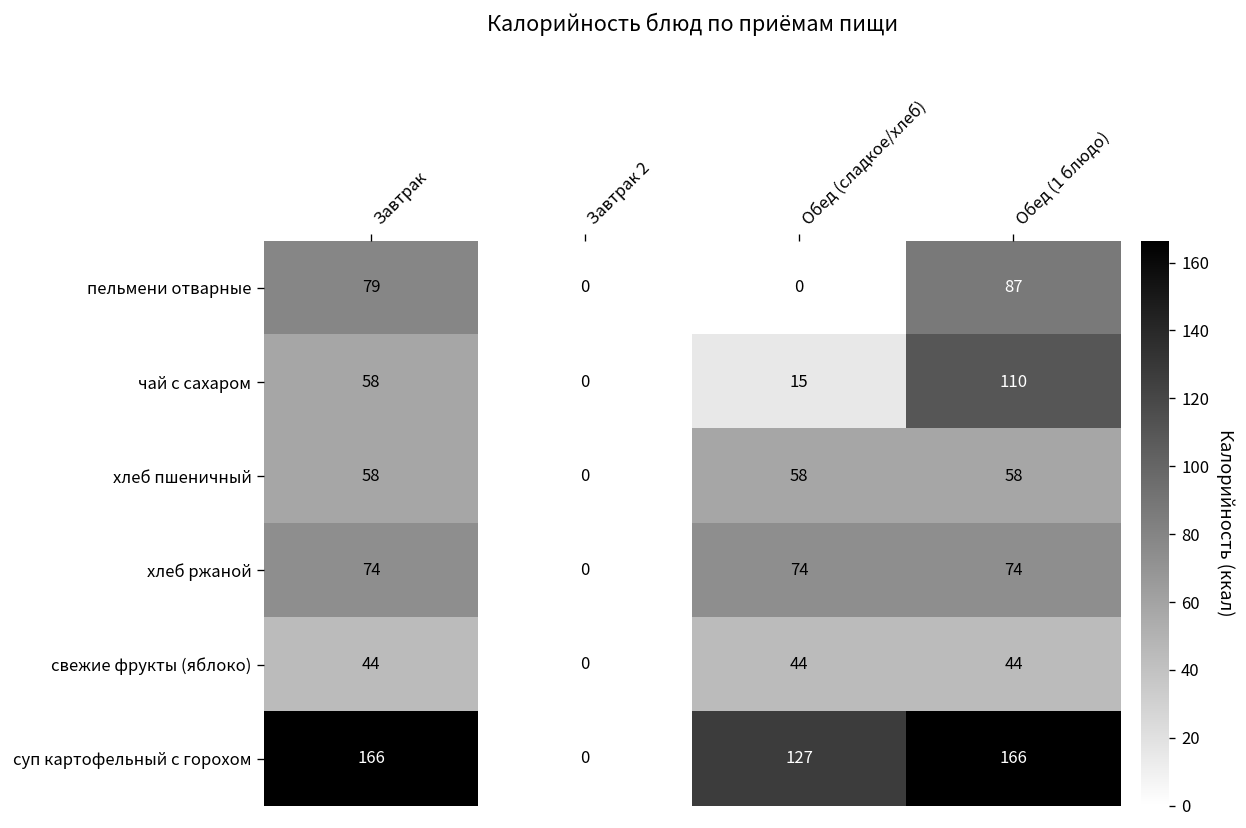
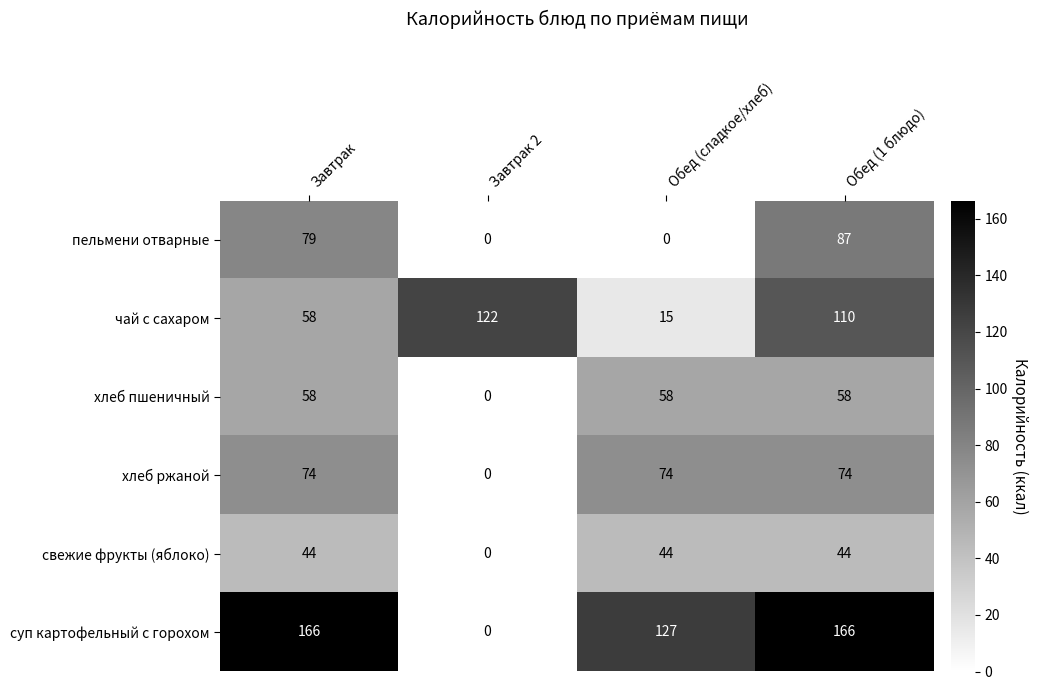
  {
    "пельмени отварные": {
      "Завтрак": 79,
      "Завтрак 2": 0,
      "Обед (сладкое/хлеб)": 0,
      "Обед (1 блюдо)": 87
    },
    "чай с сахаром": {
      "Завтрак": 58,
-     "Завтрак 2": 0,
+     "Завтрак 2": 122,
      "Обед (сладкое/хлеб)": 15,
      "Обед (1 блюдо)": 110
    },
    "хлеб пшеничный": {
      "Завтрак": 58,
      "Завтрак 2": 0,
      "Обед (сладкое/хлеб)": 58,
      "Обед (1 блюдо)": 58
    },
    "хлеб ржаной": {
      "Завтрак": 74,
      "Завтрак 2": 0,
      "Обед (сладкое/хлеб)": 74,
      "Обед (1 блюдо)": 74
    },
    "свежие фрукты (яблоко)": {
      "Завтрак": 44,
      "Завтрак 2": 0,
      "Обед (сладкое/хлеб)": 44,
      "Обед (1 блюдо)": 44
    },
    "суп картофельный с горохом": {
      "Завтрак": 166,
      "Завтрак 2": 0,
      "Обед (сладкое/хлеб)": 127,
      "Обед (1 блюдо)": 166
    }
  }
